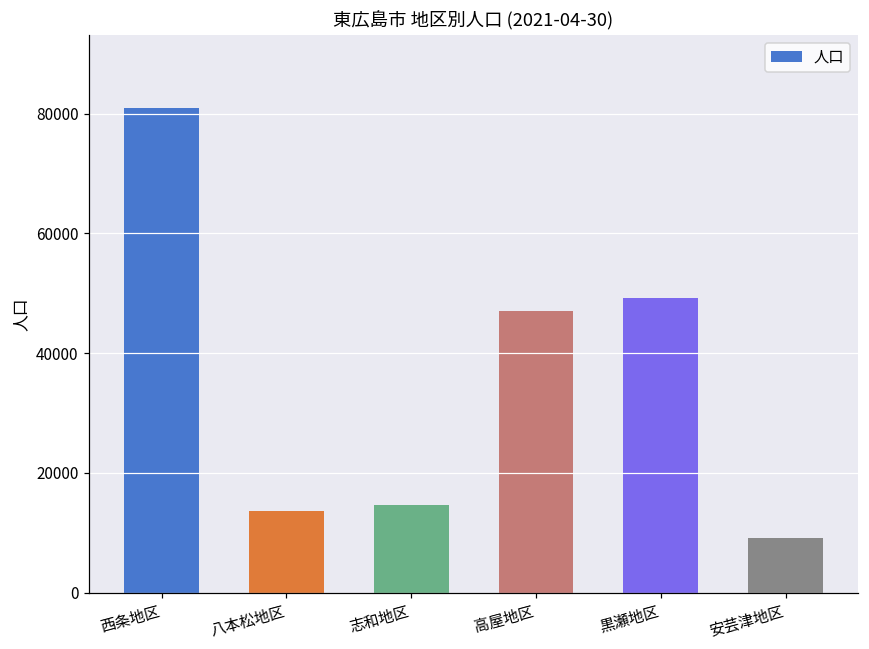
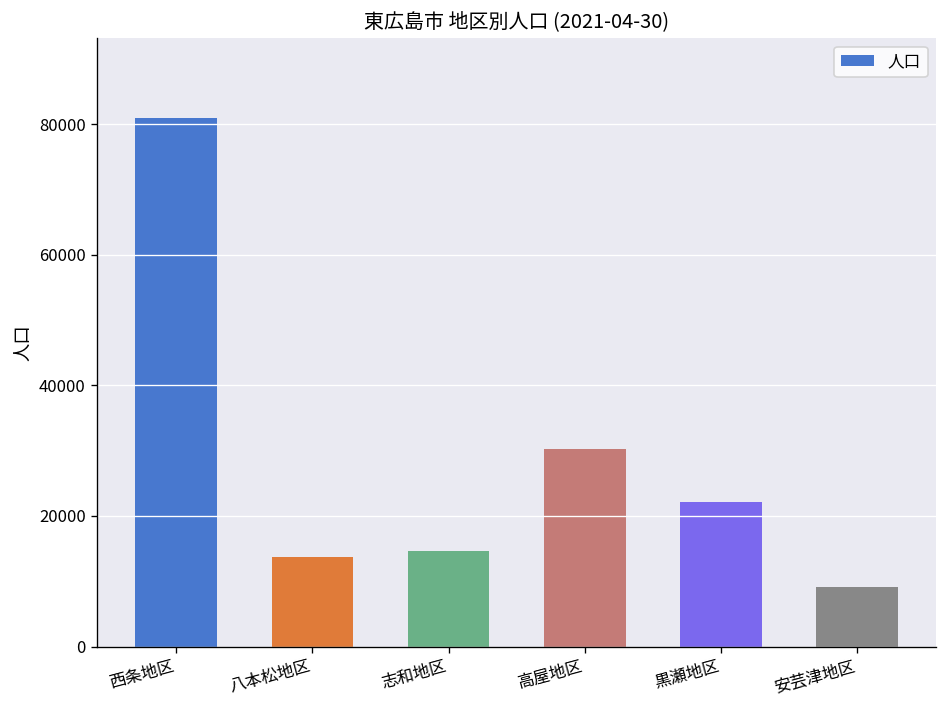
  {
    "西条地区": 81000,
    "八本松地区": 14000,
    "志和地区": 15000,
-   "高屋地区": 47000,
-   "黒瀬地区": 49000,
+   "高屋地区": 30000,
+   "黒瀬地区": 22000,
    "安芸津地区": 9000
  }
